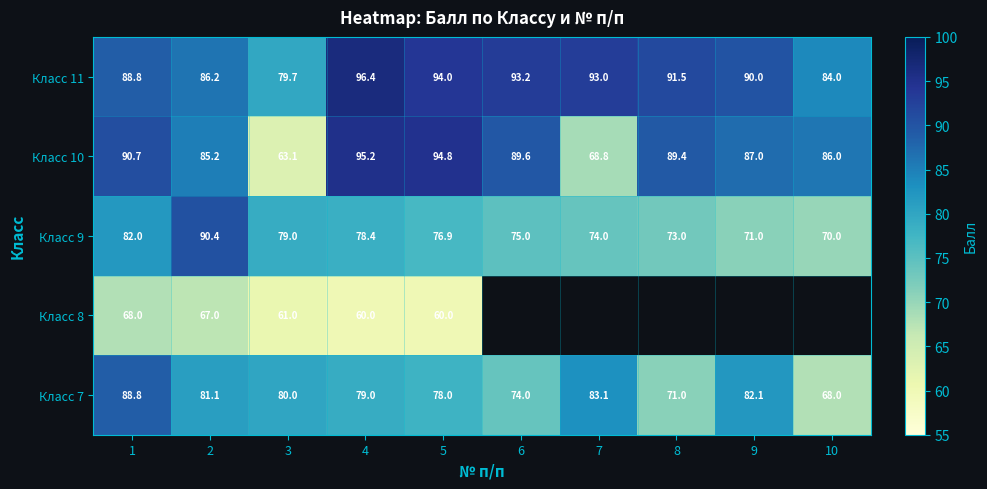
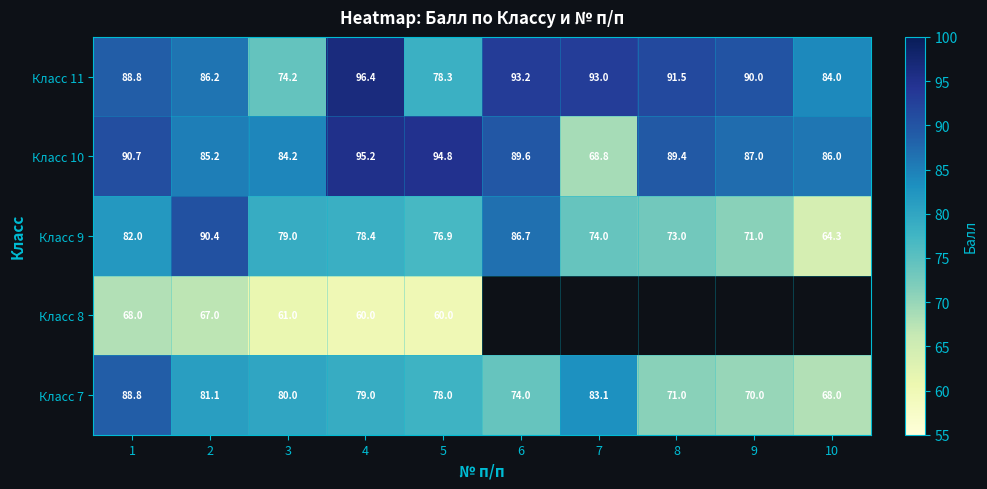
  {
    "Класс 11": {
      "1": 88.8,
      "2": 86.2,
-     "3": 79.7,
+     "3": 74.2,
      "4": 96.4,
-     "5": 94.0,
+     "5": 78.3,
      "6": 93.2,
      "7": 93.0,
      "8": 91.5,
      "9": 90.0,
      "10": 84.0
    },
    "Класс 10": {
      "1": 90.7,
      "2": 85.2,
-     "3": 63.1,
+     "3": 84.2,
      "4": 95.2,
      "5": 94.8,
      "6": 89.6,
      "7": 68.8,
      "8": 89.4,
      "9": 87.0,
      "10": 86.0
    },
    "Класс 9": {
      "1": 82.0,
      "2": 90.4,
      "3": 79.0,
      "4": 78.4,
      "5": 76.9,
-     "6": 75.0,
+     "6": 86.7,
      "7": 74.0,
      "8": 73.0,
      "9": 71.0,
-     "10": 70.0
+     "10": 64.3
    },
    "Класс 8": {
      "1": 68.0,
      "2": 67.0,
      "3": 61.0,
      "4": 60.0,
      "5": 60.0
    },
    "Класс 7": {
      "1": 88.8,
      "2": 81.1,
      "3": 80.0,
      "4": 79.0,
      "5": 78.0,
      "6": 74.0,
      "7": 83.1,
      "8": 71.0,
-     "9": 82.1,
+     "9": 70.0,
      "10": 68.0
    }
  }
